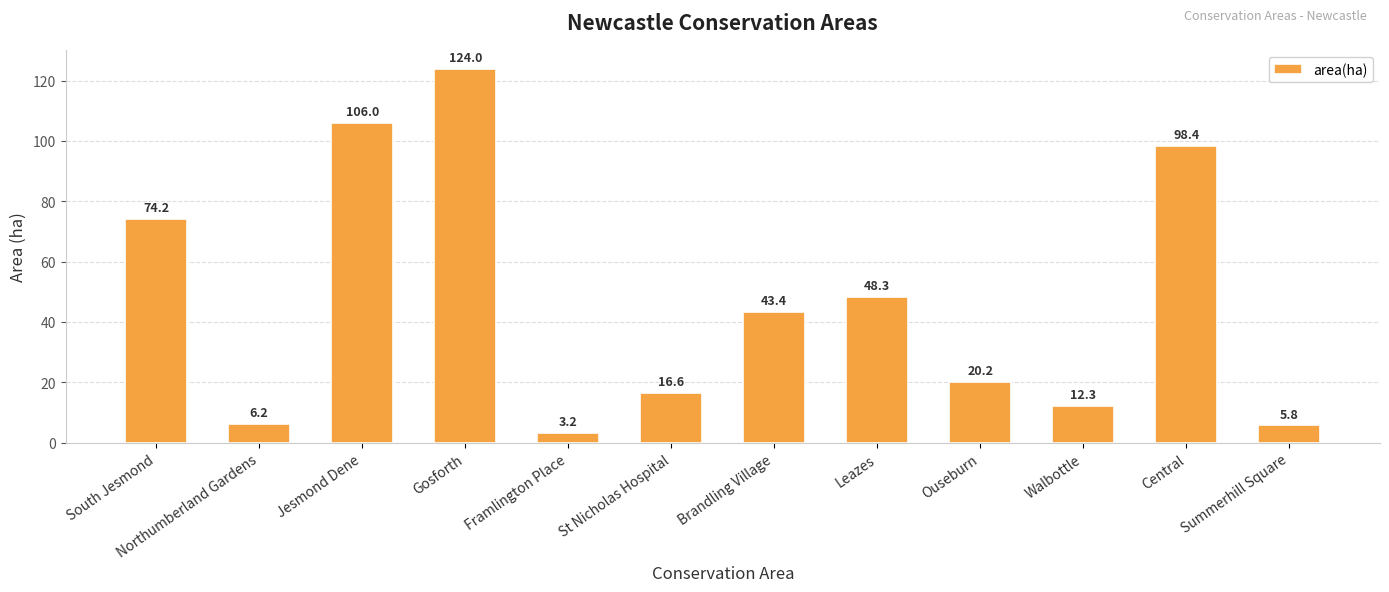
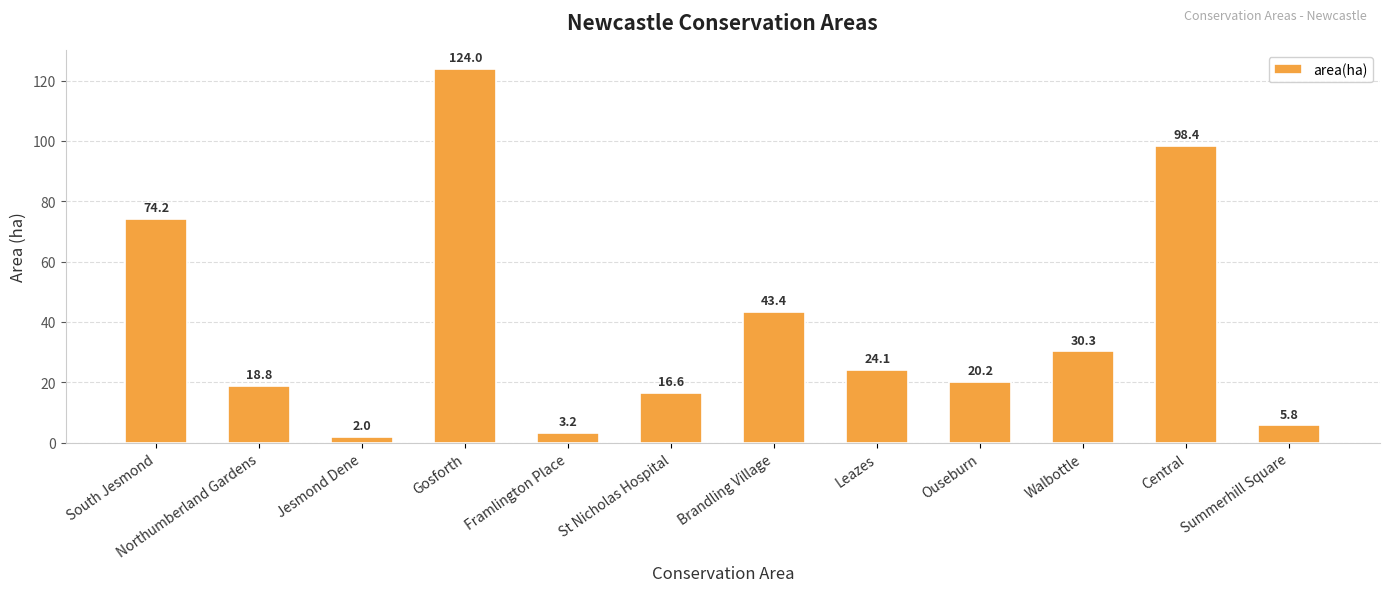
  {
    "South Jesmond": 74.2,
-   "Northumberland Gardens": 6.2,
-   "Jesmond Dene": 106.0,
+   "Northumberland Gardens": 18.8,
+   "Jesmond Dene": 2.0,
    "Gosforth": 124.0,
    "Framlington Place": 3.2,
    "St Nicholas Hospital": 16.6,
    "Brandling Village": 43.4,
-   "Leazes": 48.3,
+   "Leazes": 24.1,
    "Ouseburn": 20.2,
-   "Walbottle": 12.3,
+   "Walbottle": 30.3,
    "Central": 98.4,
    "Summerhill Square": 5.8
  }
